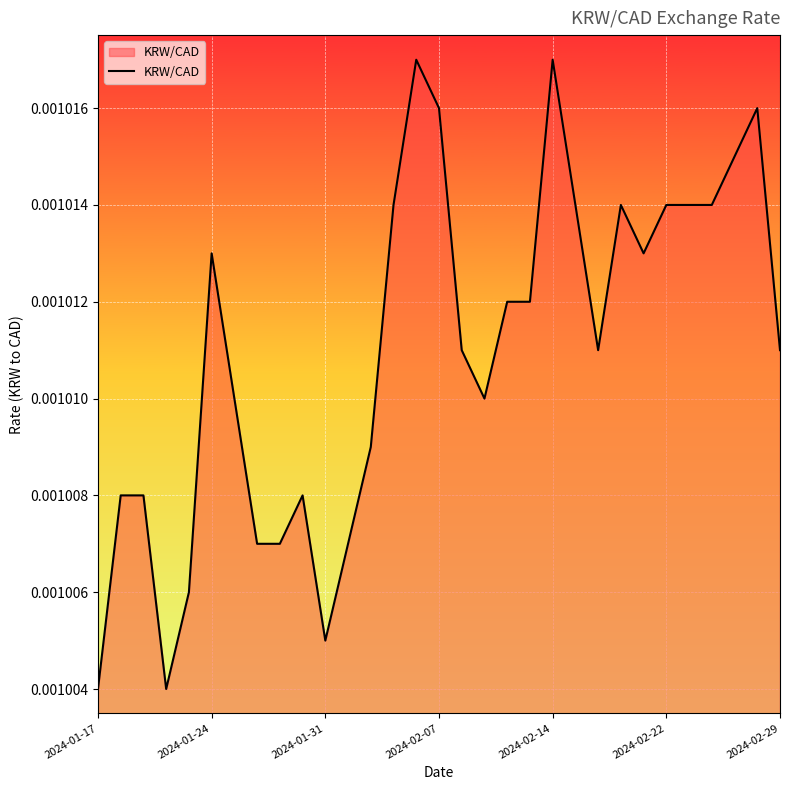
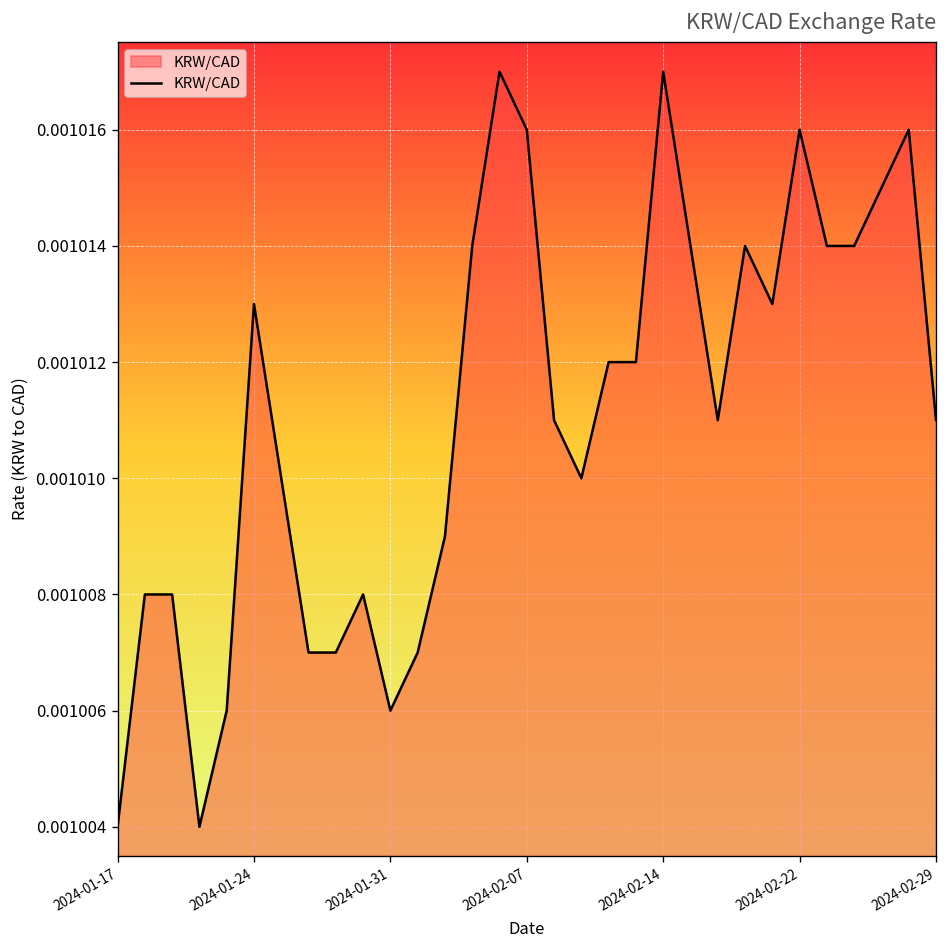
  {
    "2024-01-17": 0.001004,
    "2024-01-24": 0.001013,
-   "2024-01-31": 0.001005,
+   "2024-01-31": 0.001006,
    "2024-02-07": 0.001016,
    "2024-02-14": 0.001017,
-   "2024-02-22": 0.001014,
+   "2024-02-22": 0.001016,
    "2024-02-29": 0.001011
  }
